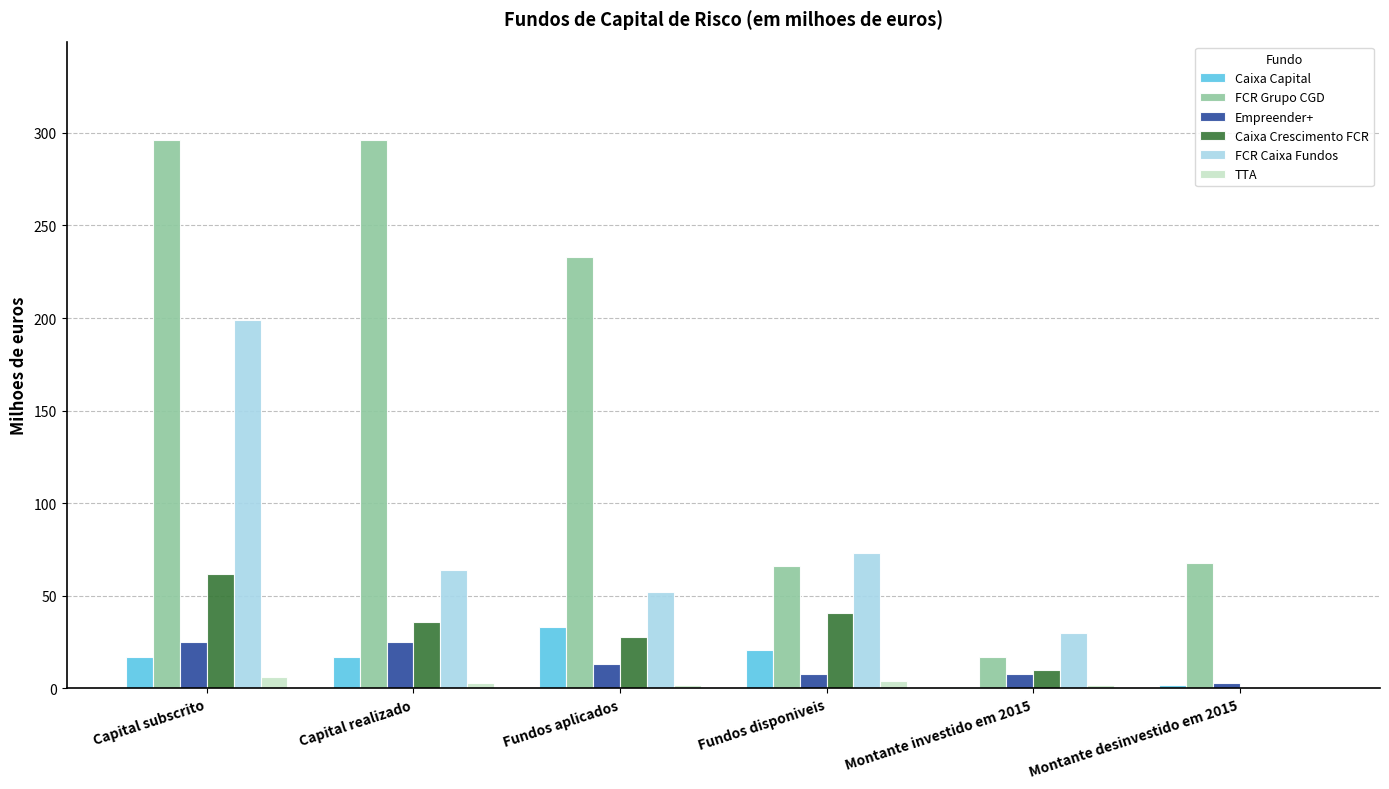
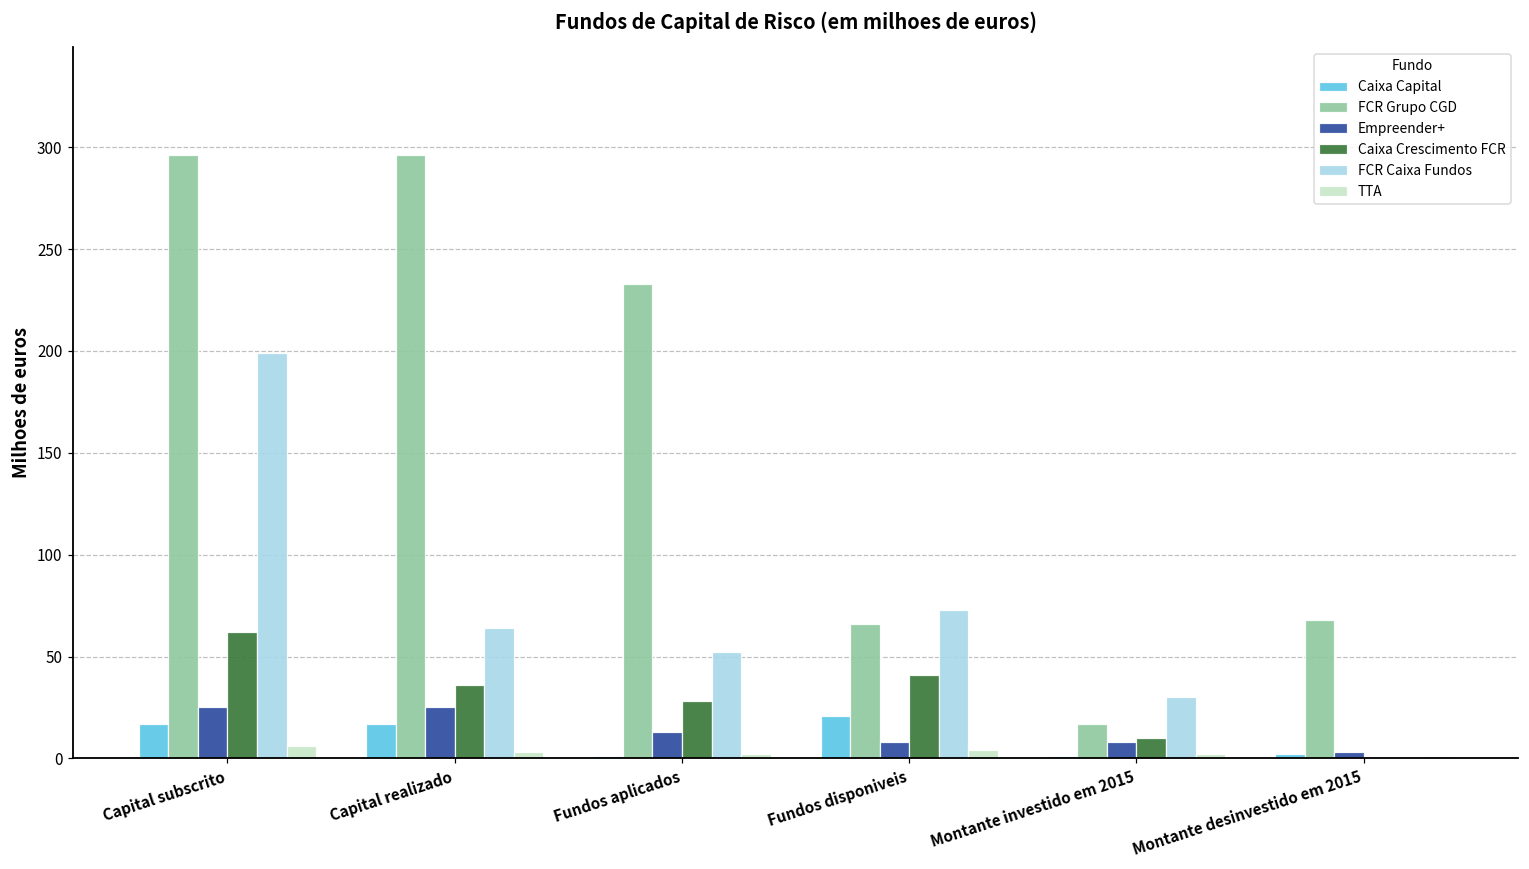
  {
    "Caixa Capital": {
      "Capital subscrito": 17,
      "Capital realizado": 17,
-     "Fundos aplicados": 33,
+     "Fundos aplicados": 1,
      "Fundos disponiveis": 21,
      "Montante desinvestido em 2015": 2
    },
    "FCR Grupo CGD": {
      "Capital subscrito": 296,
      "Capital realizado": 296,
      "Fundos aplicados": 233,
      "Fundos disponiveis": 66,
      "Montante investido em 2015": 17,
      "Montante desinvestido em 2015": 68
    },
    "Empreender+": {
      "Capital subscrito": 25,
      "Capital realizado": 25,
      "Fundos aplicados": 13,
      "Fundos disponiveis": 8,
      "Montante investido em 2015": 8,
      "Montante desinvestido em 2015": 3
    },
    "Caixa Crescimento FCR": {
      "Capital subscrito": 62,
      "Capital realizado": 36,
      "Fundos aplicados": 28,
      "Fundos disponiveis": 41,
      "Montante investido em 2015": 10,
      "Montante desinvestido em 2015": 0
    }
  }
